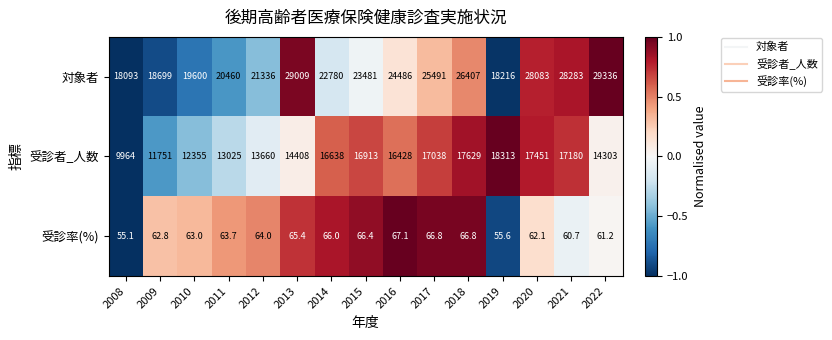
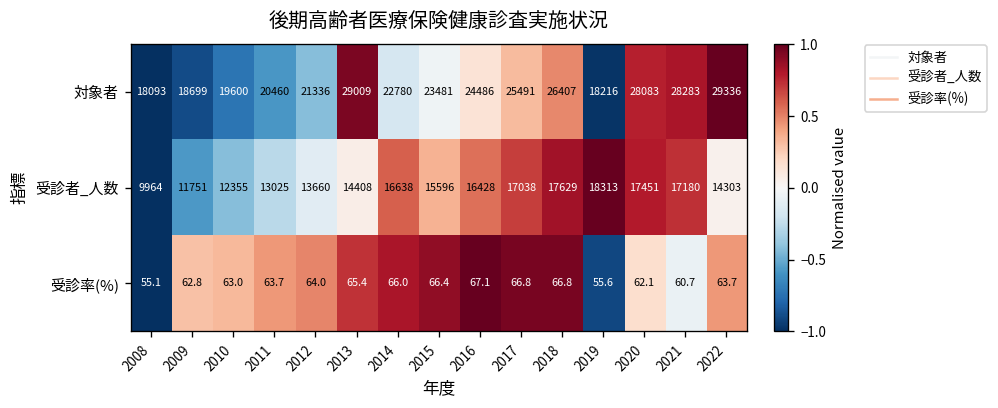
  {
    "対象者": {
      "2008": 18093,
      "2009": 18699,
      "2010": 19600,
      "2011": 20460,
      "2012": 21336,
      "2013": 29009,
      "2014": 22780,
      "2015": 23481,
      "2016": 24486,
      "2017": 25491,
      "2018": 26407,
      "2019": 18216,
      "2020": 28083,
      "2021": 28283,
      "2022": 29336
    },
    "受診者_人数": {
      "2008": 9964,
      "2009": 11751,
      "2010": 12355,
      "2011": 13025,
      "2012": 13660,
      "2013": 14408,
      "2014": 16638,
-     "2015": 16913,
+     "2015": 15596,
      "2016": 16428,
      "2017": 17038,
      "2018": 17629,
      "2019": 18313,
      "2020": 17451,
      "2021": 17180,
      "2022": 14303
    },
    "受診率(%)": {
      "2008": 55.1,
      "2009": 62.8,
      "2010": 63.0,
      "2011": 63.7,
      "2012": 64.0,
      "2013": 65.4,
      "2014": 66.0,
      "2015": 66.4,
      "2016": 67.1,
      "2017": 66.8,
      "2018": 66.8,
      "2019": 55.6,
      "2020": 62.1,
      "2021": 60.7,
-     "2022": 61.2
+     "2022": 63.7
    }
  }
